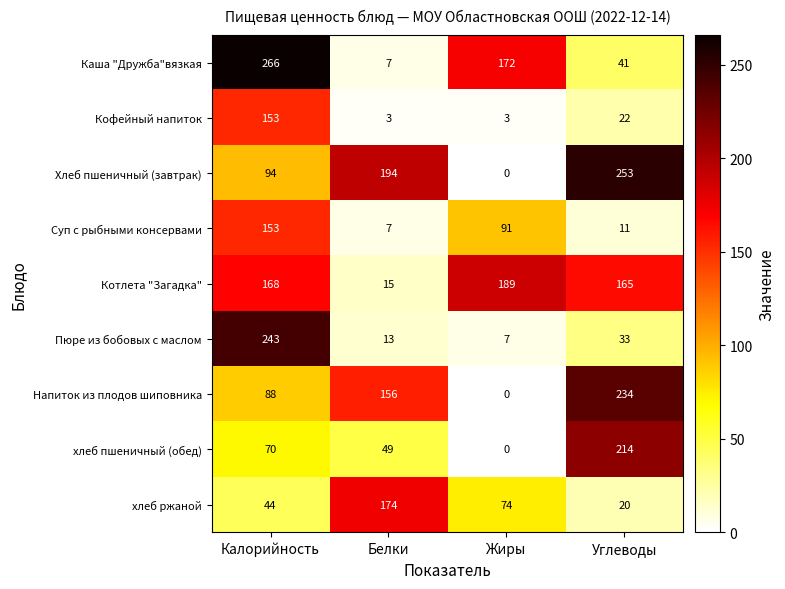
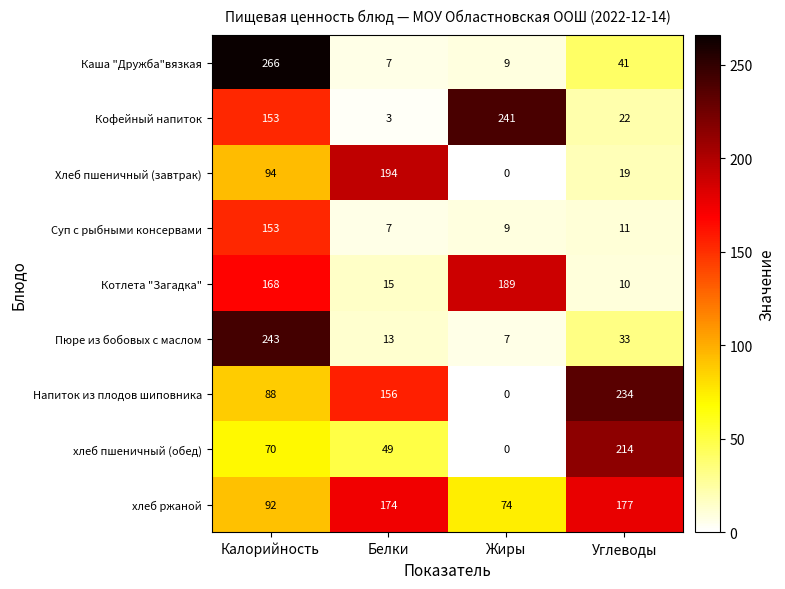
  {
    "Каша \"Дружба\"вязкая": {
      "Калорийность": 266,
      "Белки": 7,
-     "Жиры": 172,
+     "Жиры": 9,
      "Углеводы": 41
    },
    "Кофейный напиток": {
      "Калорийность": 153,
      "Белки": 3,
-     "Жиры": 3,
+     "Жиры": 241,
      "Углеводы": 22
    },
    "Хлеб пшеничный (завтрак)": {
      "Калорийность": 94,
      "Белки": 194,
      "Жиры": 0,
-     "Углеводы": 253
+     "Углеводы": 19
    },
    "Суп с рыбными консервами": {
      "Калорийность": 153,
      "Белки": 7,
-     "Жиры": 91,
+     "Жиры": 9,
      "Углеводы": 11
    },
    "Котлета \"Загадка\"": {
      "Калорийность": 168,
      "Белки": 15,
      "Жиры": 189,
-     "Углеводы": 165
+     "Углеводы": 10
    },
    "Пюре из бобовых с маслом": {
      "Калорийность": 243,
      "Белки": 13,
      "Жиры": 7,
      "Углеводы": 33
    },
    "Напиток из плодов шиповника": {
      "Калорийность": 88,
      "Белки": 156,
      "Жиры": 0,
      "Углеводы": 234
    },
    "хлеб пшеничный (обед)": {
      "Калорийность": 70,
      "Белки": 49,
      "Жиры": 0,
      "Углеводы": 214
    },
    "хлеб ржаной": {
-     "Калорийность": 44,
+     "Калорийность": 92,
      "Белки": 174,
      "Жиры": 74,
-     "Углеводы": 20
+     "Углеводы": 177
    }
  }
